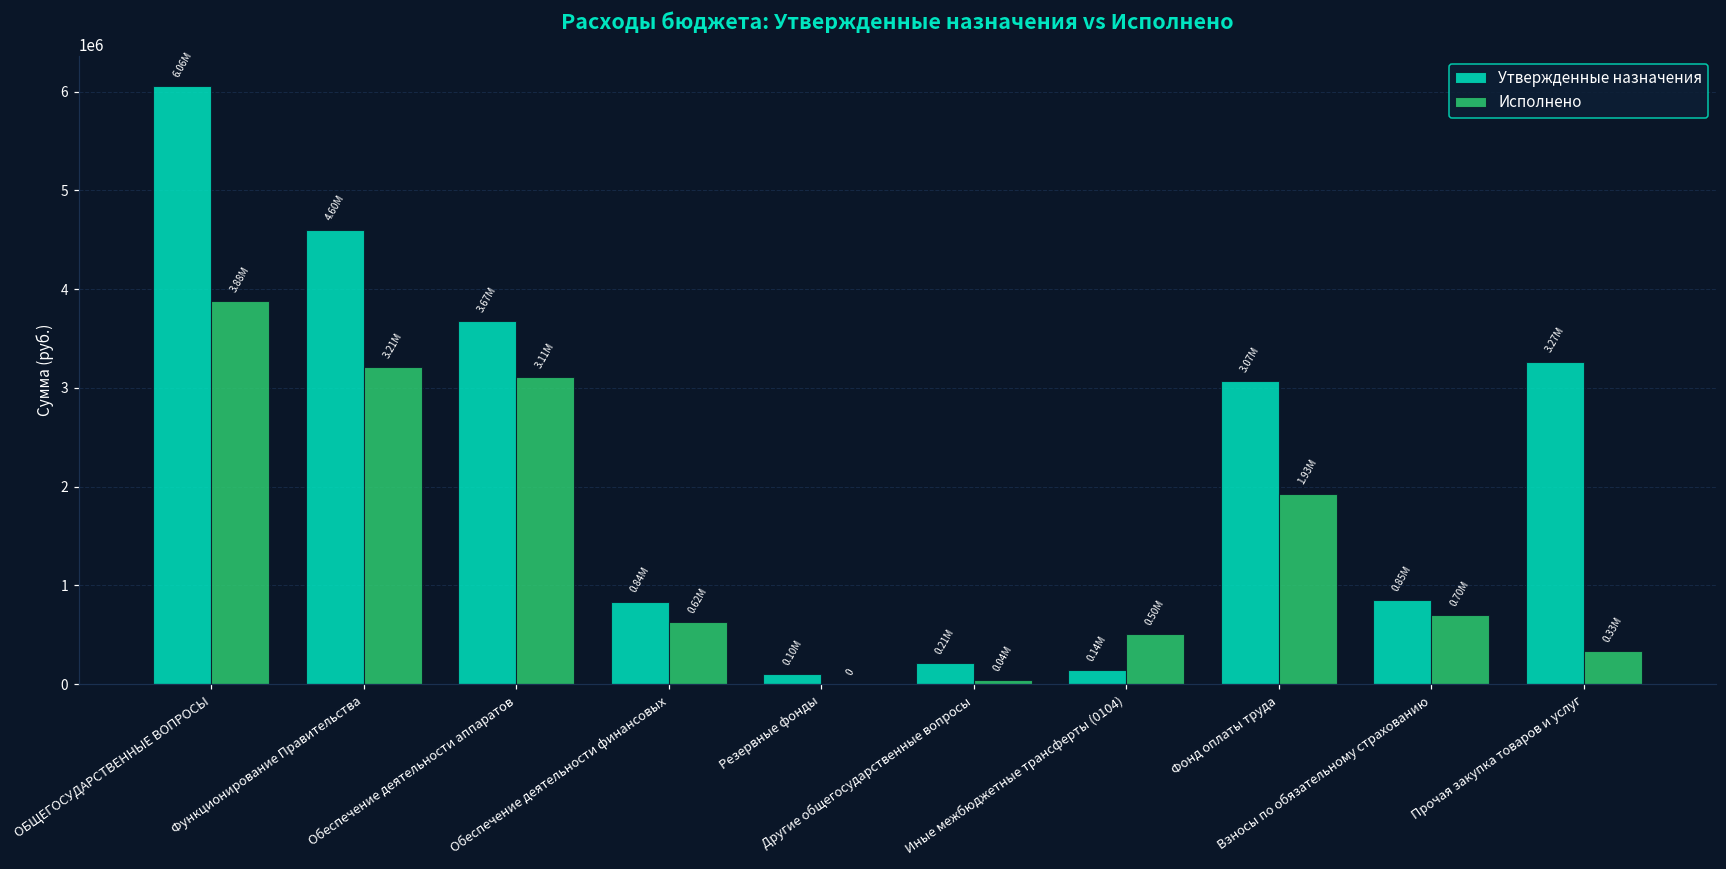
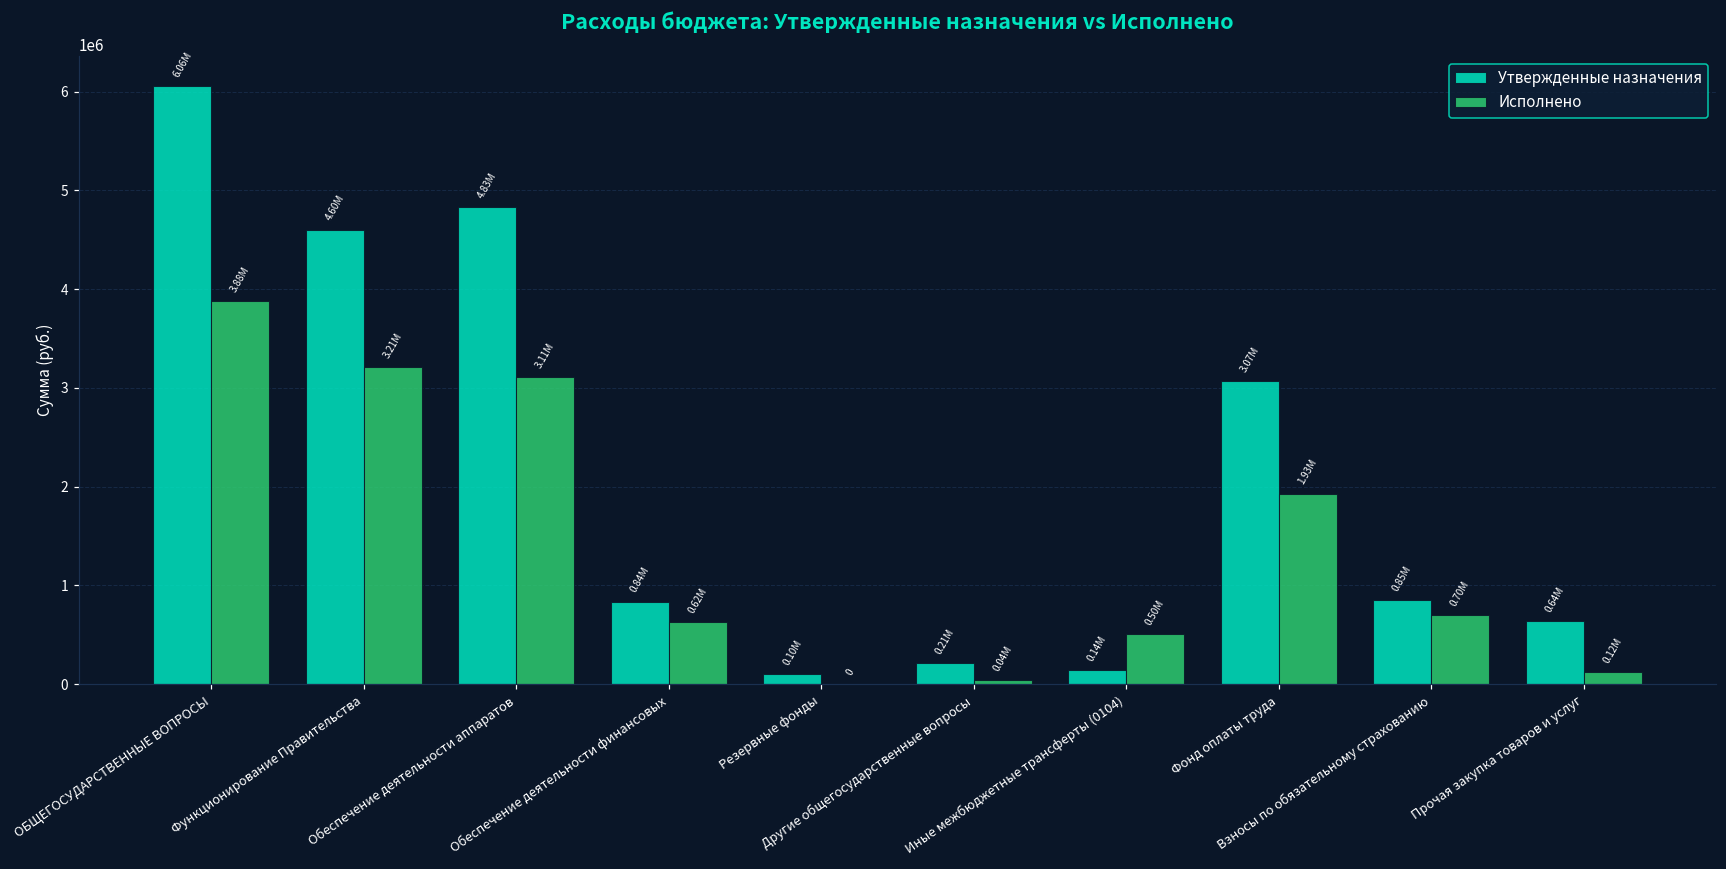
  {
    "Утвержденные назначения": {
      "ОБЩЕГОСУДАРСТВЕННЫЕ ВОПРОСЫ": "6.06M",
      "Функционирование Правительства": "4.60M",
-     "Обеспечение деятельности аппаратов": "3.67M",
+     "Обеспечение деятельности аппаратов": "4.83M",
      "Обеспечение деятельности финансовых": "0.84M",
      "Резервные фонды": "0.10M",
      "Другие общегосударственные вопросы": "0.21M",
      "Иные межбюджетные трансферты (0104)": "0.14M",
      "Фонд оплаты труда": "3.07M",
      "Взносы по обязательному страхованию": "0.85M",
-     "Прочая закупка товаров и услуг": "3.27M"
+     "Прочая закупка товаров и услуг": "0.64M"
    },
    "Исполнено": {
      "ОБЩЕГОСУДАРСТВЕННЫЕ ВОПРОСЫ": "3.88M",
      "Функционирование Правительства": "3.21M",
      "Обеспечение деятельности аппаратов": "3.11M",
      "Обеспечение деятельности финансовых": "0.62M",
      "Резервные фонды": "0",
      "Другие общегосударственные вопросы": "0.04M",
      "Иные межбюджетные трансферты (0104)": "0.50M",
      "Фонд оплаты труда": "1.93M",
      "Взносы по обязательному страхованию": "0.70M",
-     "Прочая закупка товаров и услуг": "0.33M"
+     "Прочая закупка товаров и услуг": "0.12M"
    }
  }
